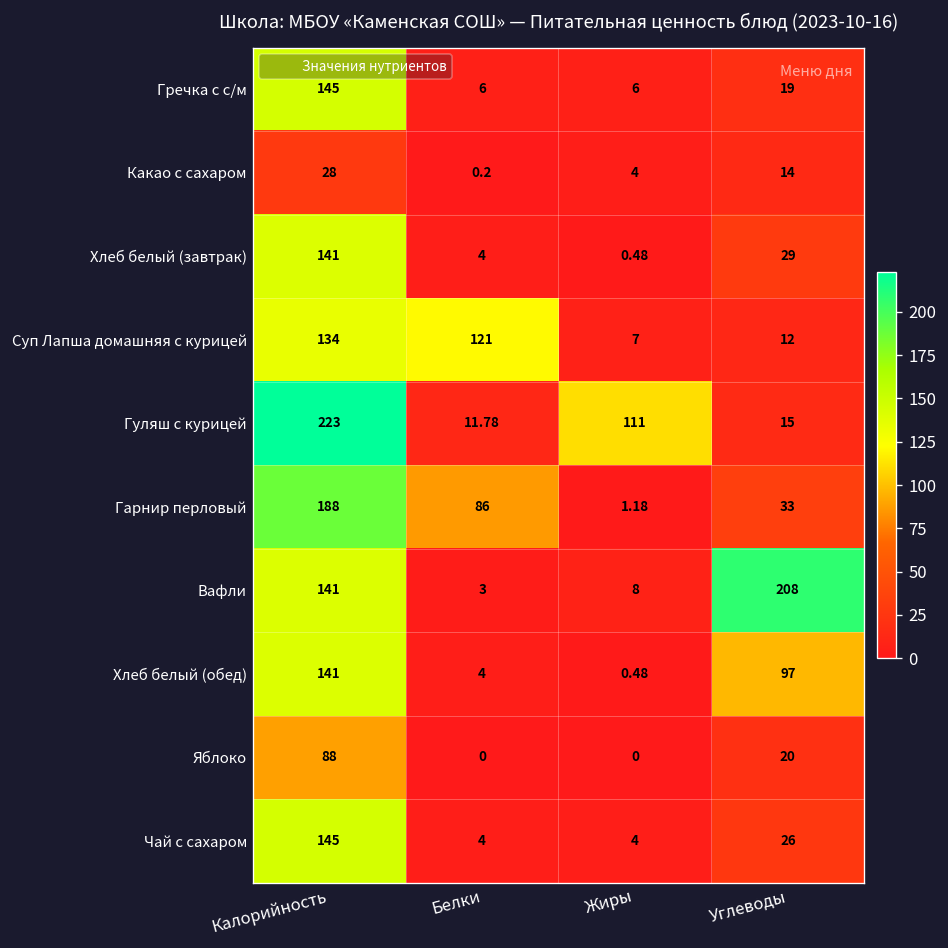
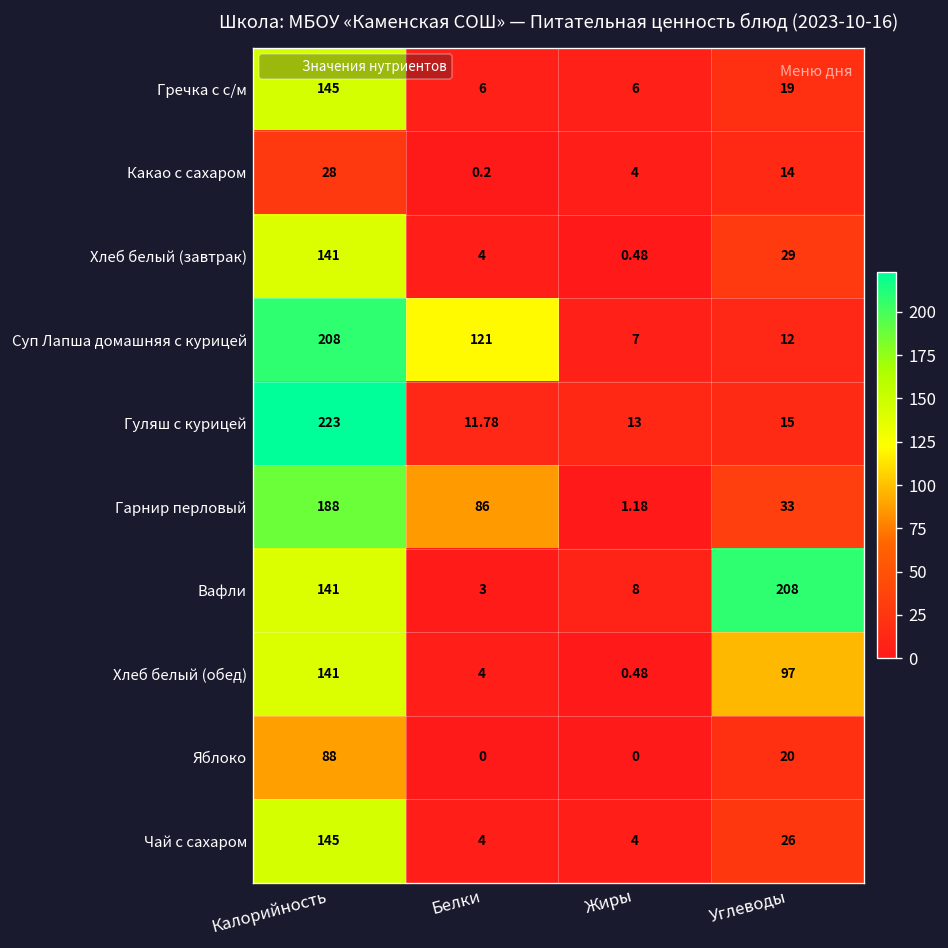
  {
    "Гречка с с/м": {
      "Калорийность": 145,
      "Белки": 6,
      "Жиры": 6
    },
    "Какао с сахаром": {
      "Калорийность": 28,
      "Белки": 0.2,
      "Жиры": 4,
      "Углеводы": 14
    },
    "Хлеб белый (завтрак)": {
      "Калорийность": 141,
      "Белки": 4,
      "Жиры": 0.48,
      "Углеводы": 29
    },
    "Суп Лапша домашняя с курицей": {
-     "Калорийность": 134,
+     "Калорийность": 208,
      "Белки": 121,
      "Жиры": 7,
      "Углеводы": 12
    },
    "Гуляш с курицей": {
      "Калорийность": 223,
      "Белки": 11.78,
-     "Жиры": 111,
+     "Жиры": 13,
      "Углеводы": 15
    },
    "Гарнир перловый": {
      "Калорийность": 188,
      "Белки": 86,
      "Жиры": 1.18,
      "Углеводы": 33
    },
    "Вафли": {
      "Калорийность": 141,
      "Белки": 3,
      "Жиры": 8,
      "Углеводы": 208
    },
    "Хлеб белый (обед)": {
      "Калорийность": 141,
      "Белки": 4,
      "Жиры": 0.48,
      "Углеводы": 97
    },
    "Яблоко": {
      "Калорийность": 88,
      "Белки": 0,
      "Жиры": 0,
      "Углеводы": 20
    },
    "Чай с сахаром": {
      "Калорийность": 145,
      "Белки": 4,
      "Жиры": 4,
      "Углеводы": 26
    }
  }
